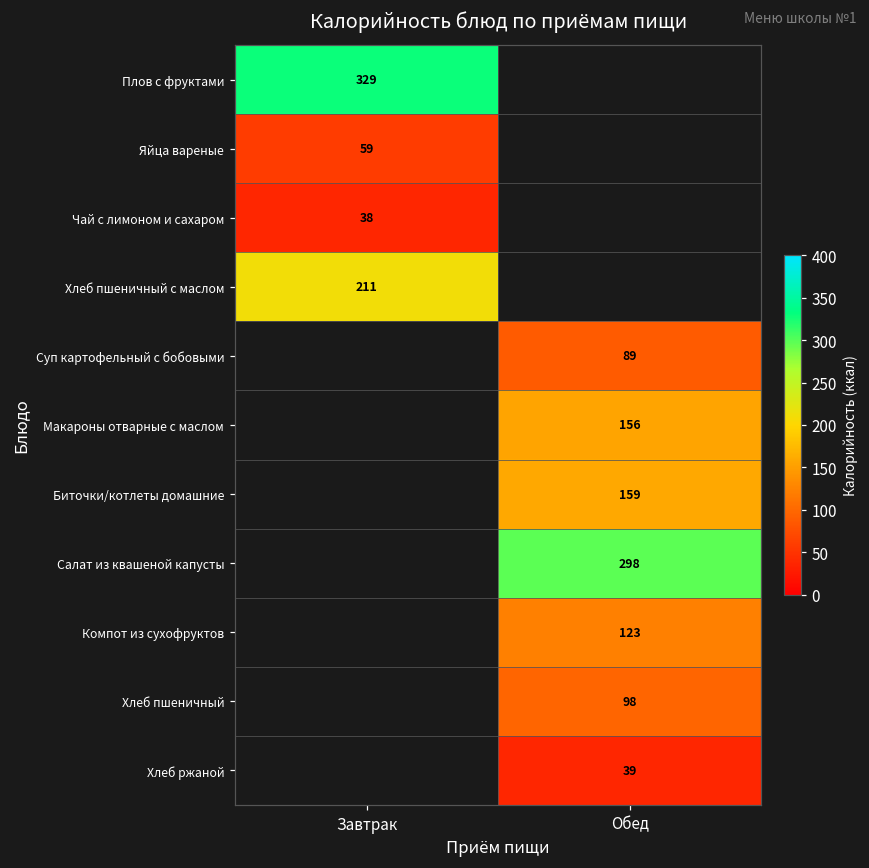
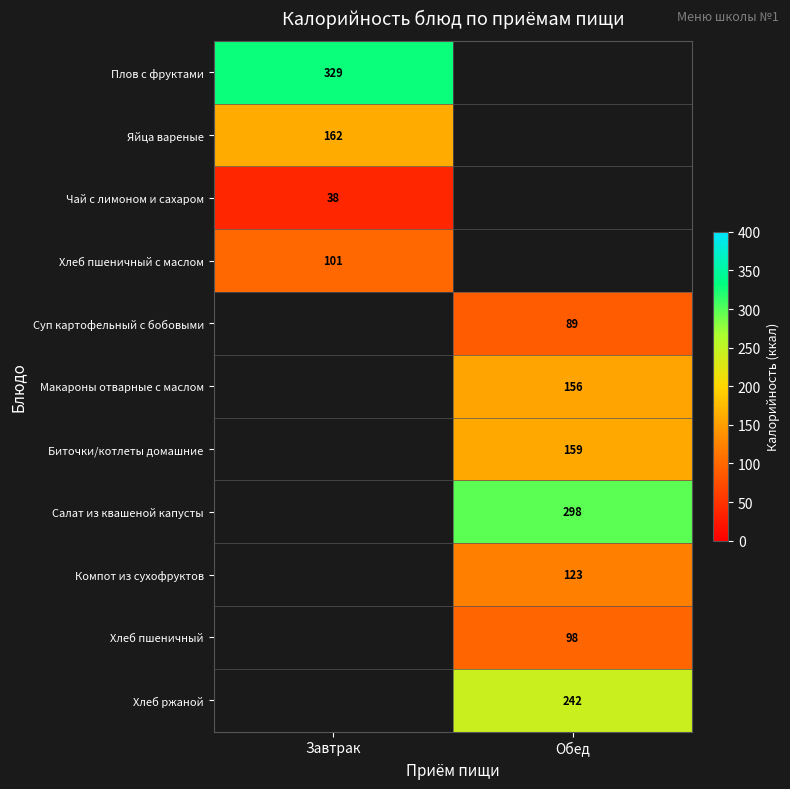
  {
    "Плов с фруктами": {
      "Завтрак": 329
    },
    "Яйца вареные": {
-     "Завтрак": 59
+     "Завтрак": 162
    },
    "Чай с лимоном и сахаром": {
      "Завтрак": 38
    },
    "Хлеб пшеничный с маслом": {
-     "Завтрак": 211
+     "Завтрак": 101
    },
    "Суп картофельный с бобовыми": {
      "Обед": 89
    },
    "Макароны отварные с маслом": {
      "Обед": 156
    },
    "Биточки/котлеты домашние": {
      "Обед": 159
    },
    "Салат из квашеной капусты": {
      "Обед": 298
    },
    "Компот из сухофруктов": {
      "Обед": 123
    },
    "Хлеб пшеничный": {
      "Обед": 98
    },
    "Хлеб ржаной": {
-     "Обед": 39
+     "Обед": 242
    }
  }
